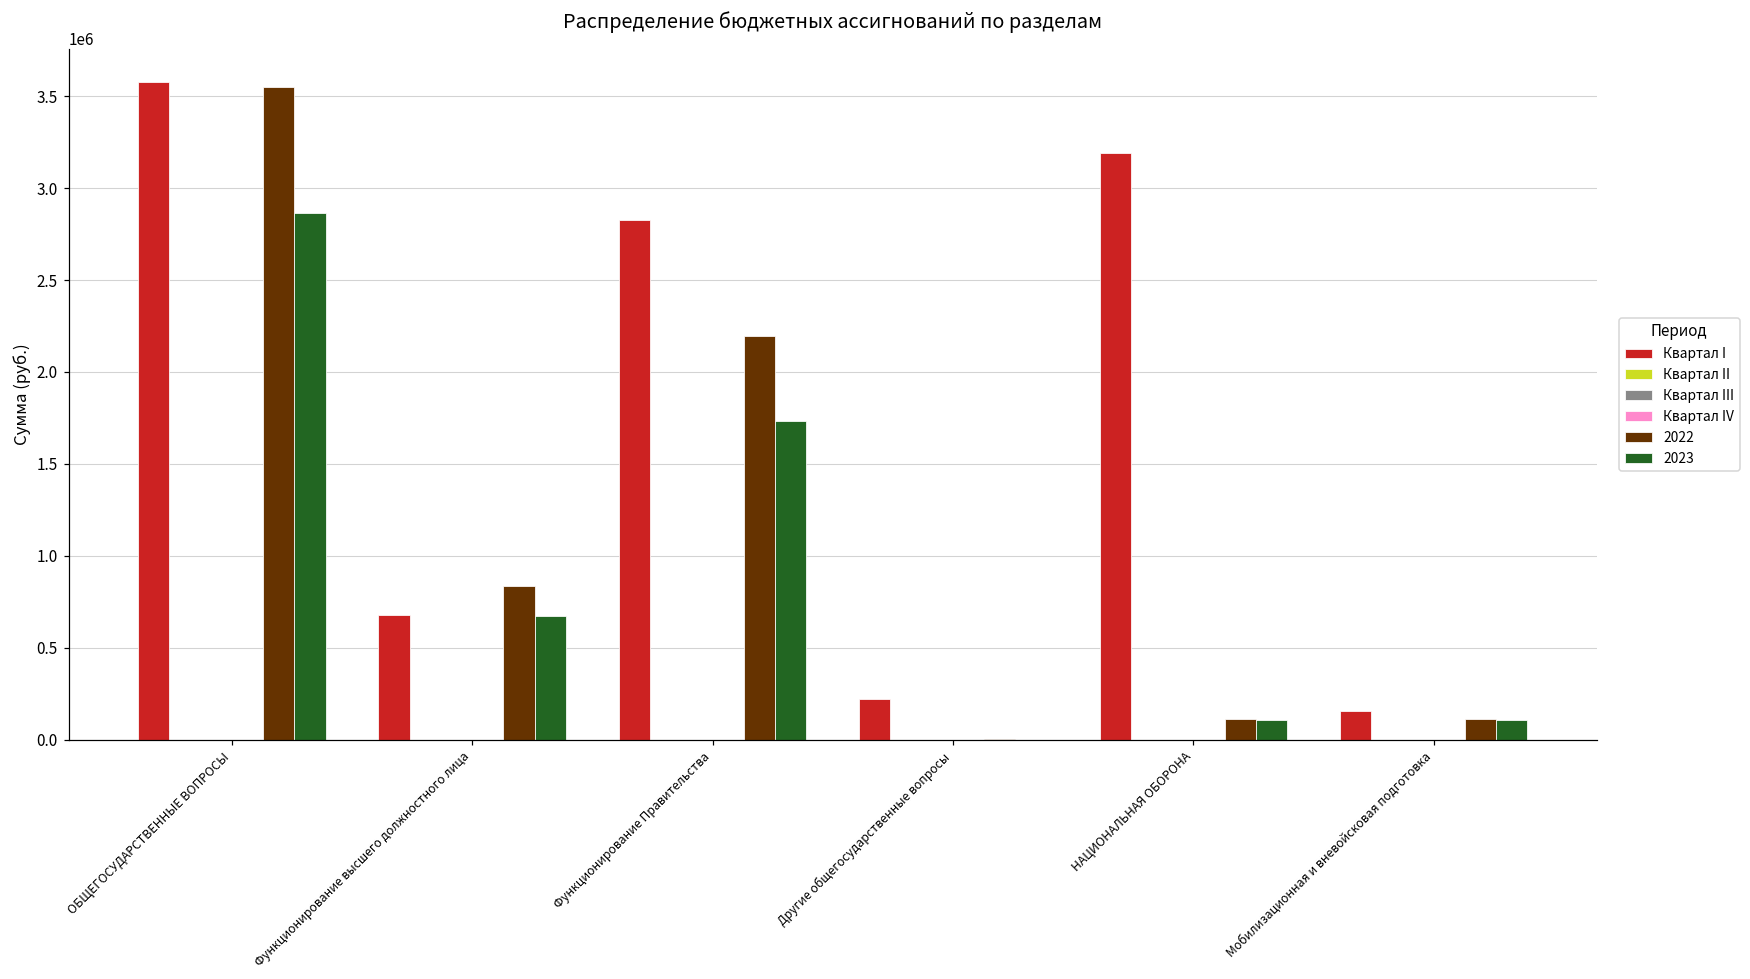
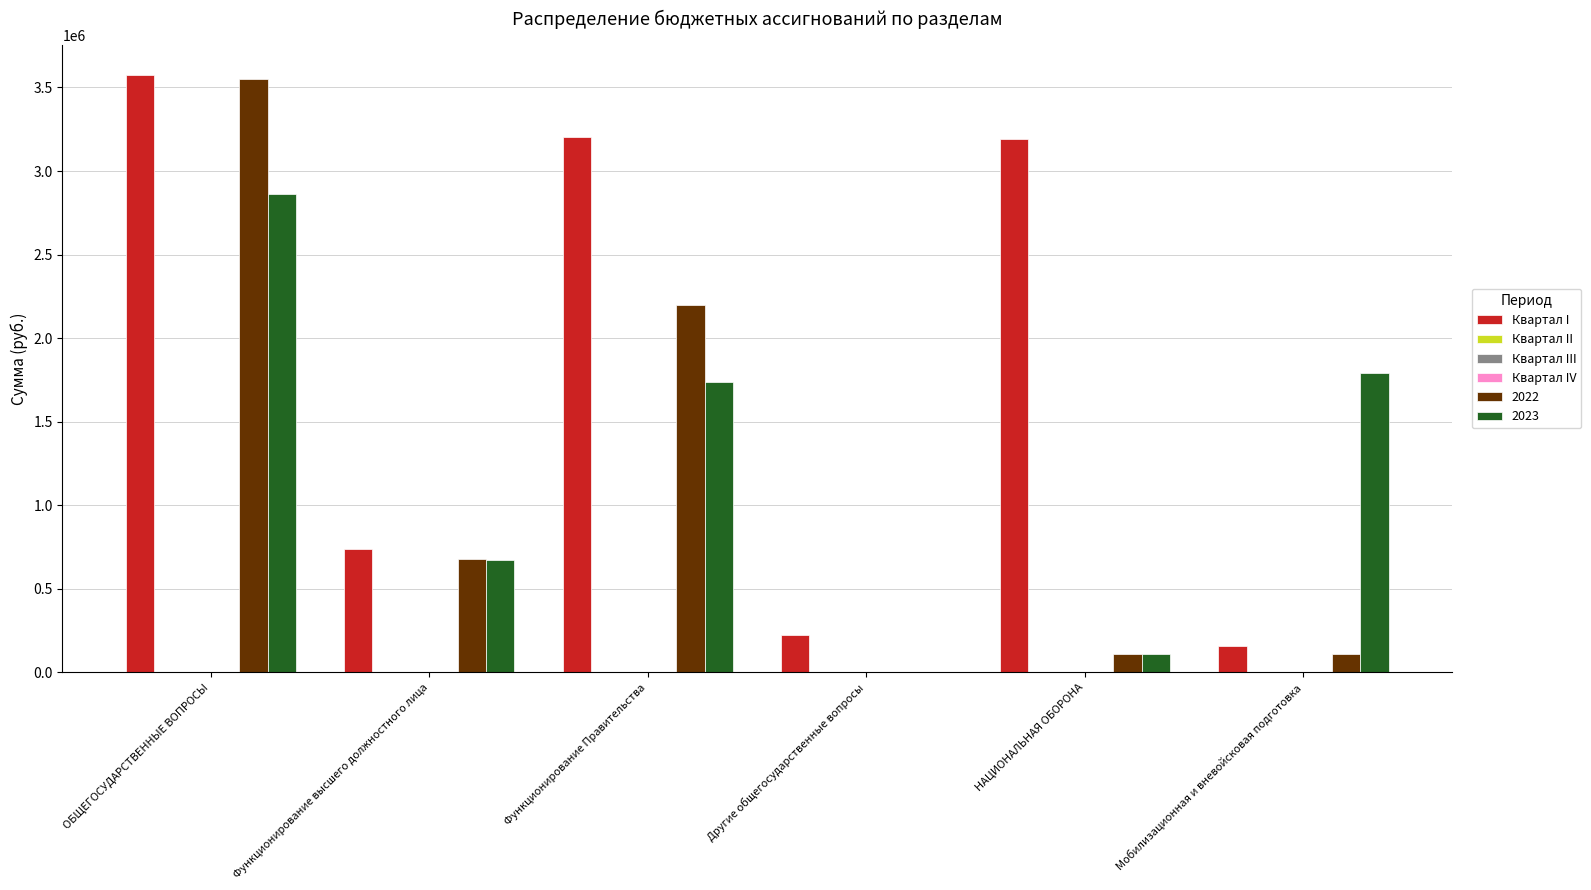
  {
    "Квартал I": {
      "ОБЩЕГОСУДАРСТВЕННЫЕ ВОПРОСЫ": 3580000,
-     "Функционирование высшего должностного лица": 680000,
-     "Функционирование Правительства": 2830000,
+     "Функционирование высшего должностного лица": 740000,
+     "Функционирование Правительства": 3200000,
      "Другие общегосударственные вопросы": 220000,
      "НАЦИОНАЛЬНАЯ ОБОРОНА": 3190000,
      "Мобилизационная и вневойсковая подготовка": 160000
    },
    "Квартал II": {
      "ОБЩЕГОСУДАРСТВЕННЫЕ ВОПРОСЫ": 0,
      "Функционирование высшего должностного лица": 0,
      "Функционирование Правительства": 0,
      "Другие общегосударственные вопросы": 0,
      "НАЦИОНАЛЬНАЯ ОБОРОНА": 0,
      "Мобилизационная и вневойсковая подготовка": 0
    },
    "Квартал III": {
      "ОБЩЕГОСУДАРСТВЕННЫЕ ВОПРОСЫ": 0,
      "Функционирование высшего должностного лица": 0,
      "Функционирование Правительства": 0,
      "Другие общегосударственные вопросы": 0,
      "НАЦИОНАЛЬНАЯ ОБОРОНА": 0,
      "Мобилизационная и вневойсковая подготовка": 0
    },
    "Квартал IV": {
      "ОБЩЕГОСУДАРСТВЕННЫЕ ВОПРОСЫ": 0,
      "Функционирование высшего должностного лица": 0,
      "Функционирование Правительства": 0,
      "Другие общегосударственные вопросы": 0,
      "НАЦИОНАЛЬНАЯ ОБОРОНА": 0,
      "Мобилизационная и вневойсковая подготовка": 0
    },
    "2022": {
      "ОБЩЕГОСУДАРСТВЕННЫЕ ВОПРОСЫ": 3550000,
-     "Функционирование высшего должностного лица": 840000,
+     "Функционирование высшего должностного лица": 680000,
      "Функционирование Правительства": 2200000,
      "НАЦИОНАЛЬНАЯ ОБОРОНА": 110000,
      "Мобилизационная и вневойсковая подготовка": 110000
    },
    "2023": {
      "ОБЩЕГОСУДАРСТВЕННЫЕ ВОПРОСЫ": 2860000,
      "Функционирование высшего должностного лица": 670000,
      "Функционирование Правительства": 1740000,
      "Другие общегосударственные вопросы": 0,
      "НАЦИОНАЛЬНАЯ ОБОРОНА": 110000,
-     "Мобилизационная и вневойсковая подготовка": 110000
+     "Мобилизационная и вневойсковая подготовка": 1790000
    }
  }
